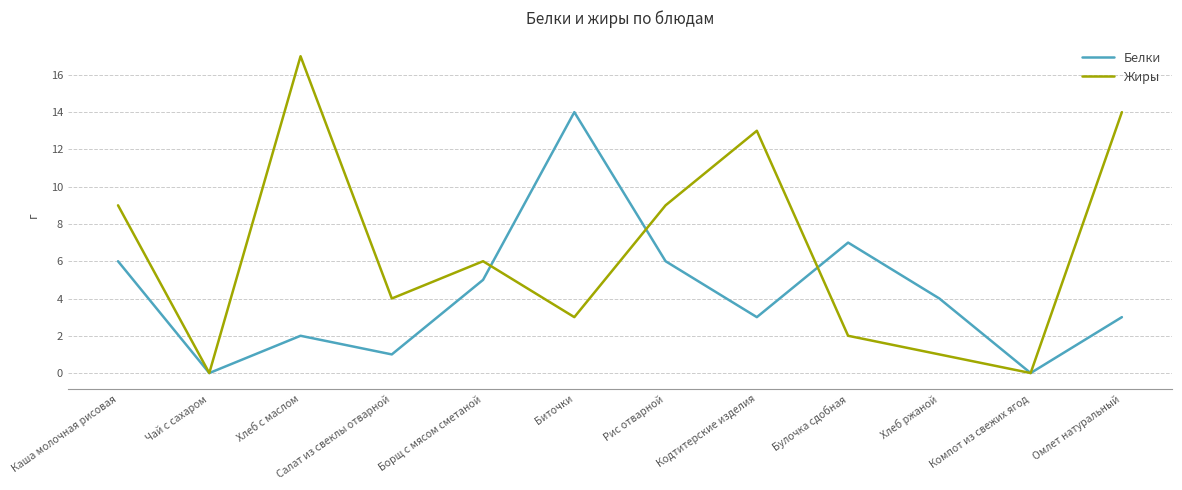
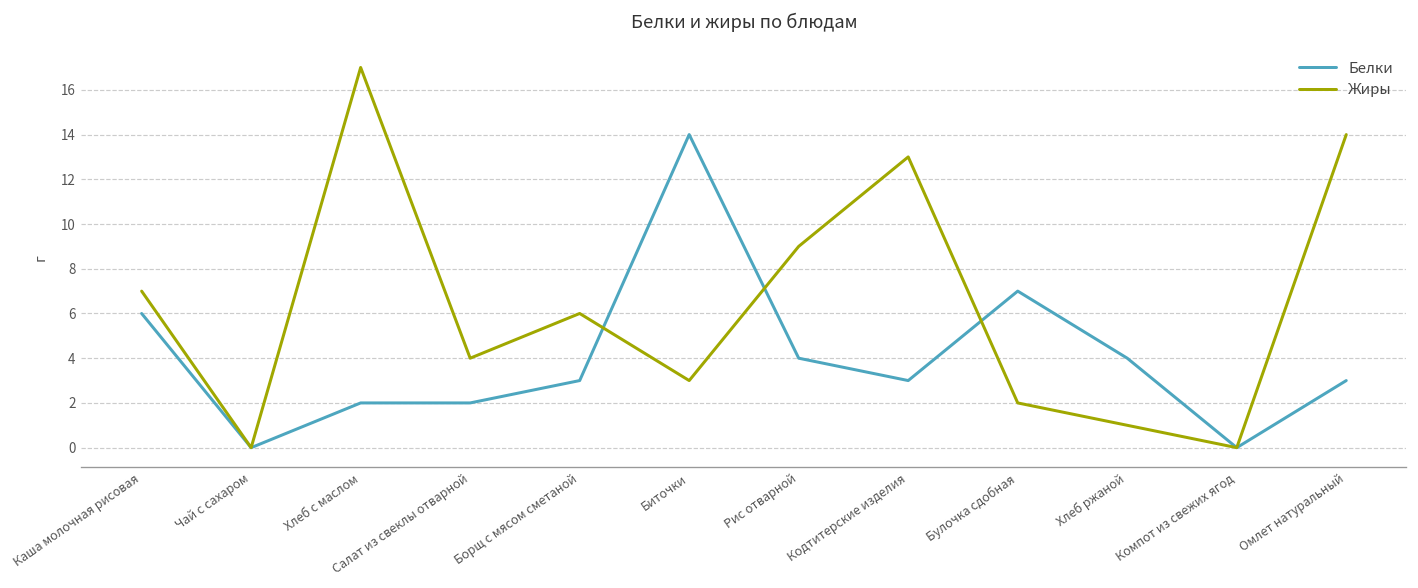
  {
    "Белки": {
      "Каша молочная рисовая": 6,
      "Хлеб с маслом": 2,
-     "Салат из свеклы отварной": 1,
-     "Борщ с мясом сметаной": 5,
+     "Салат из свеклы отварной": 2,
+     "Борщ с мясом сметаной": 3,
      "Биточки": 14,
-     "Рис отварной": 6,
+     "Рис отварной": 4,
      "Кодтитерские изделия": 3,
      "Булочка сдобная": 7,
      "Хлеб ржаной": 4,
      "Омлет натуральный": 3
    },
    "Жиры": {
-     "Каша молочная рисовая": 9,
+     "Каша молочная рисовая": 7,
      "Хлеб с маслом": 17,
      "Салат из свеклы отварной": 4,
      "Борщ с мясом сметаной": 6,
      "Биточки": 3,
      "Рис отварной": 9,
      "Кодтитерские изделия": 13,
      "Булочка сдобная": 2,
      "Хлеб ржаной": 1,
      "Омлет натуральный": 14
    }
  }
